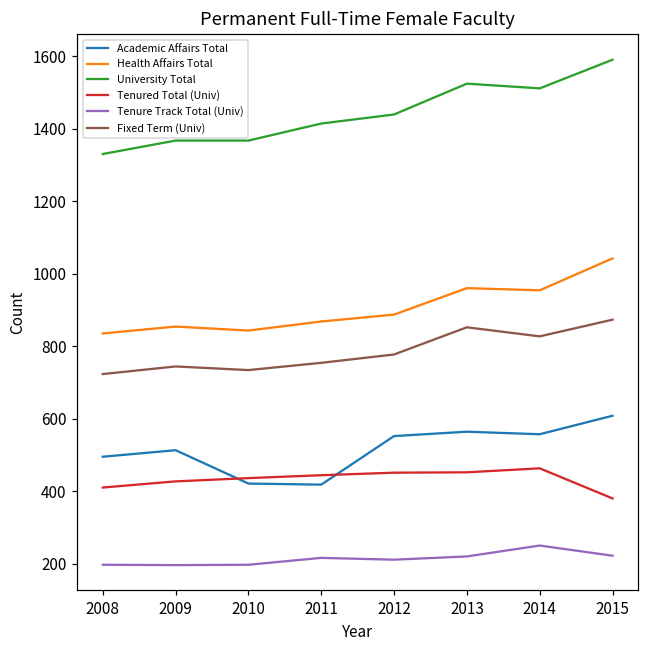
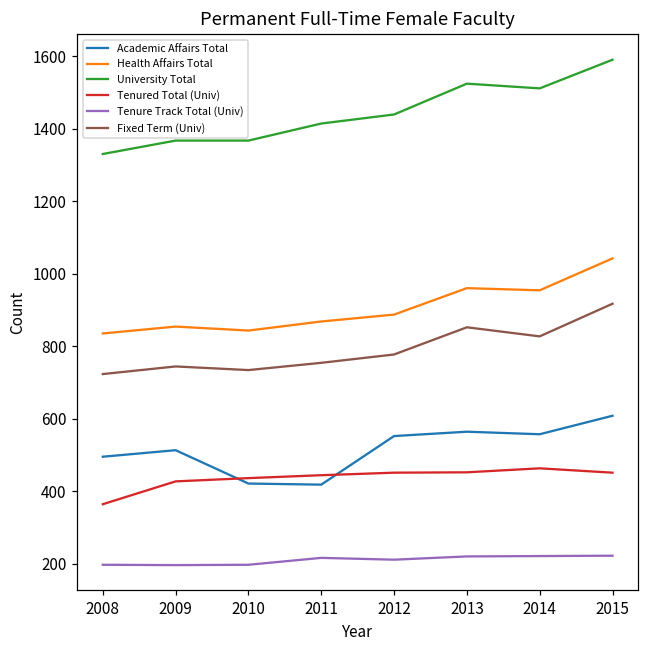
  {
    "Academic Affairs Total": {
      "2008": 500,
      "2009": 510,
      "2010": 420,
      "2011": 420,
      "2012": 550,
      "2013": 560,
      "2014": 560,
      "2015": 610
    },
    "Health Affairs Total": {
      "2008": 840,
      "2009": 850,
      "2010": 840,
      "2011": 870,
      "2012": 890,
      "2013": 960,
      "2014": 950,
      "2015": 1040
    },
    "University Total": {
      "2008": 1330,
      "2010": 1370,
      "2011": 1410,
      "2012": 1440,
      "2013": 1520,
      "2014": 1510,
      "2015": 1590
    },
    "Tenured Total (Univ)": {
-     "2008": 410,
+     "2008": 360,
      "2009": 430,
      "2010": 440,
      "2011": 440,
      "2012": 450,
      "2013": 450,
      "2014": 460,
-     "2015": 380
+     "2015": 450
    },
    "Tenure Track Total (Univ)": {
      "2008": 200,
      "2009": 200,
      "2010": 200,
      "2011": 220,
      "2012": 210,
      "2013": 220,
-     "2014": 250,
+     "2014": 220,
      "2015": 220
    },
    "Fixed Term (Univ)": {
      "2008": 720,
      "2009": 740,
      "2010": 730,
      "2011": 750,
      "2012": 780,
      "2013": 850,
      "2014": 830,
-     "2015": 870
+     "2015": 920
    }
  }
